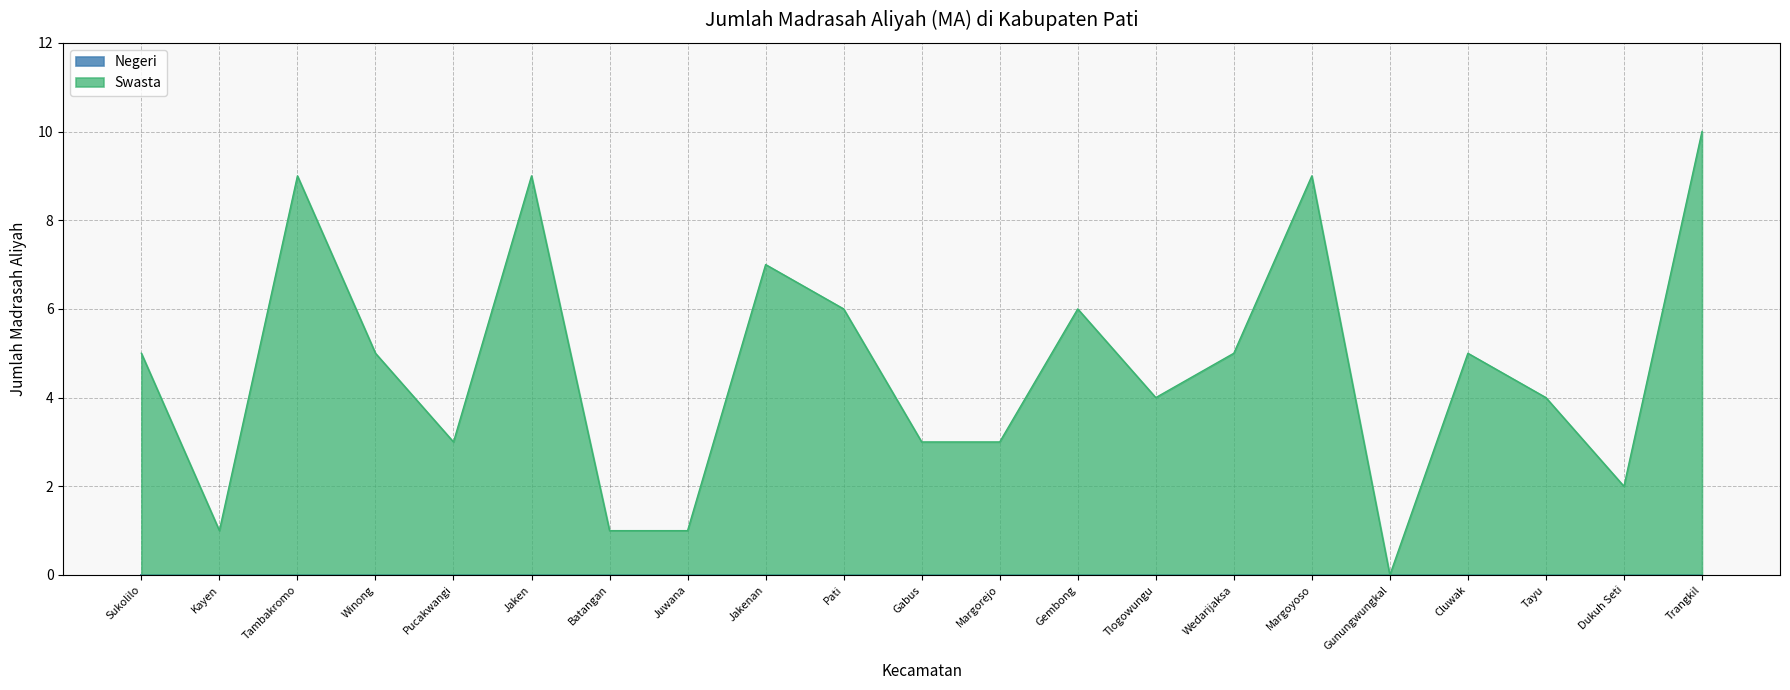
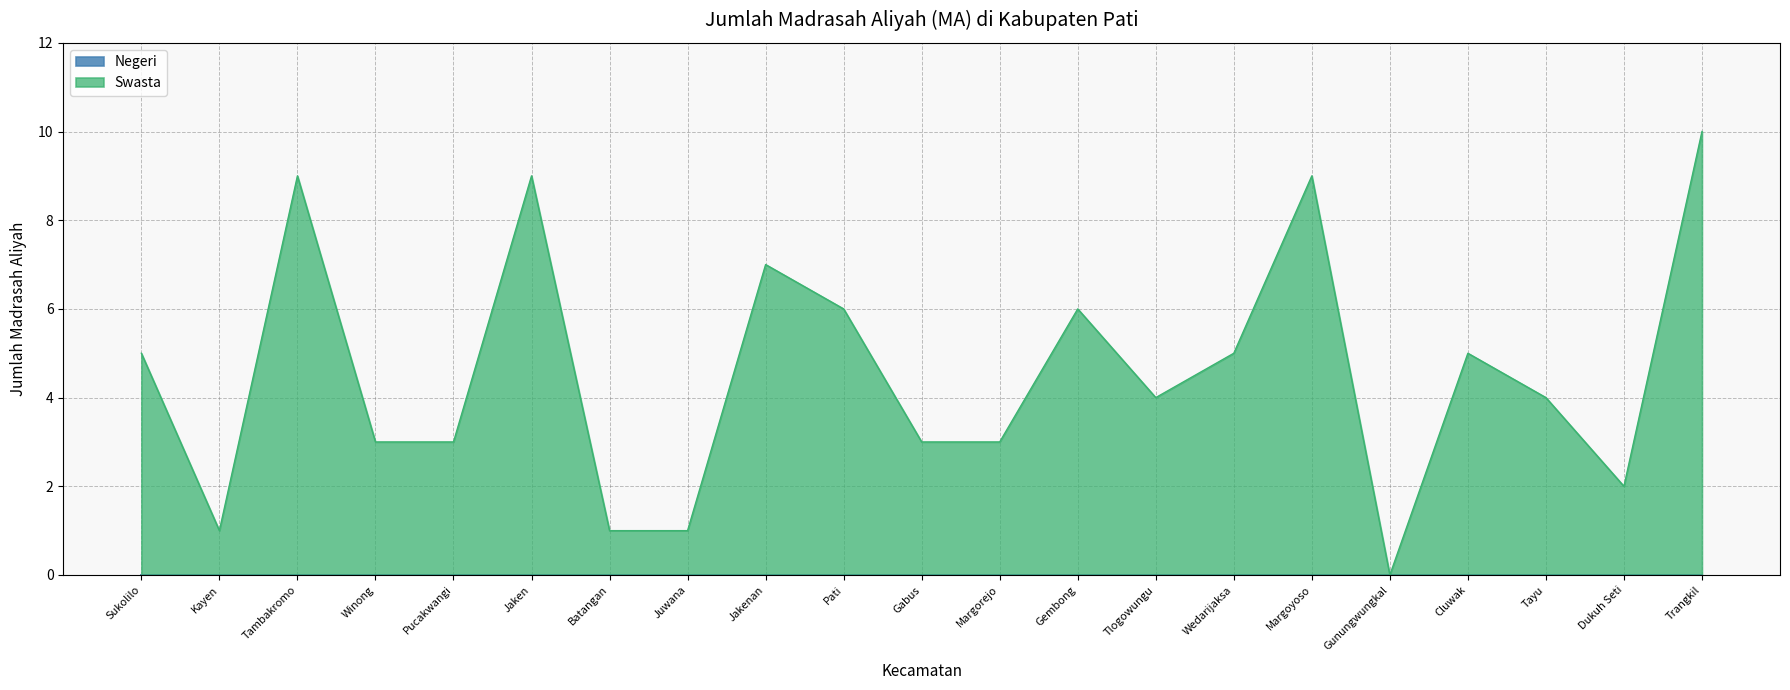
  {
    "Negeri": {
      "Sukolilo": 0,
      "Kayen": 0,
      "Tambakromo": 0,
      "Winong": 0,
      "Pucakwangi": 0,
      "Jaken": 0,
      "Batangan": 0,
      "Juwana": 0,
      "Jakenan": 0,
      "Pati": 0,
      "Gabus": 0,
      "Margorejo": 0,
      "Gembong": 0,
      "Tlogowungu": 0,
      "Wedarijaksa": 0,
      "Margoyoso": 0,
      "Cluwak": 0,
      "Tayu": 0,
      "Dukuh Seti": 0,
      "Trangkil": 0
    },
    "Swasta": {
      "Sukolilo": 5,
      "Kayen": 1,
      "Tambakromo": 9,
-     "Winong": 5,
+     "Winong": 3,
      "Pucakwangi": 3,
      "Jaken": 9,
      "Batangan": 1,
      "Juwana": 1,
      "Jakenan": 7,
      "Pati": 6,
      "Gabus": 3,
      "Margorejo": 3,
      "Gembong": 6,
      "Tlogowungu": 4,
      "Wedarijaksa": 5,
      "Margoyoso": 9,
      "Cluwak": 5,
      "Tayu": 4,
      "Dukuh Seti": 2,
      "Trangkil": 10
    }
  }
